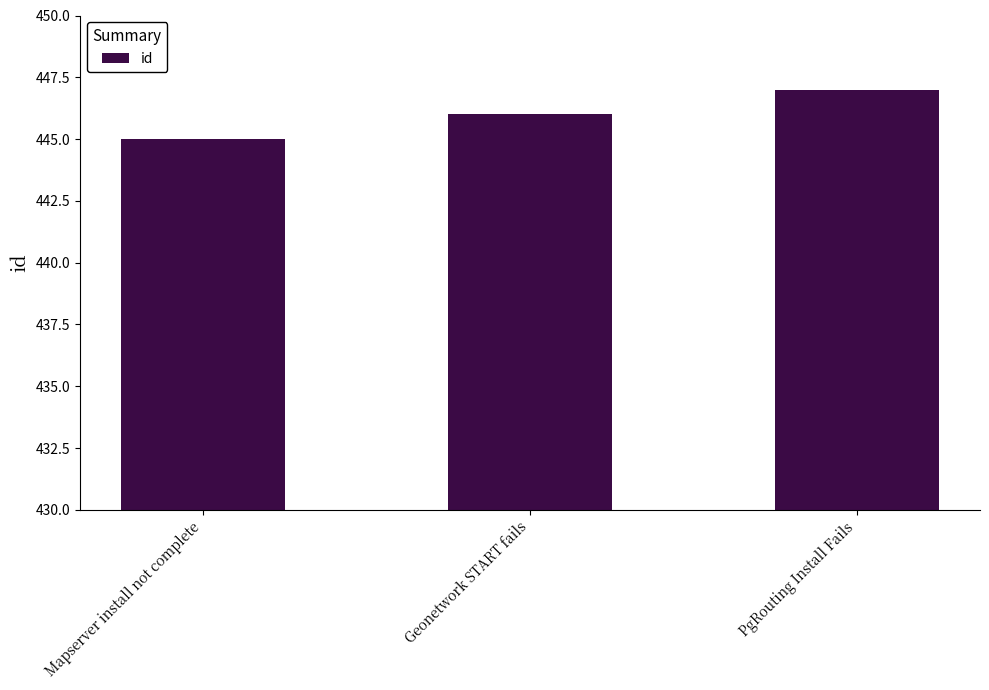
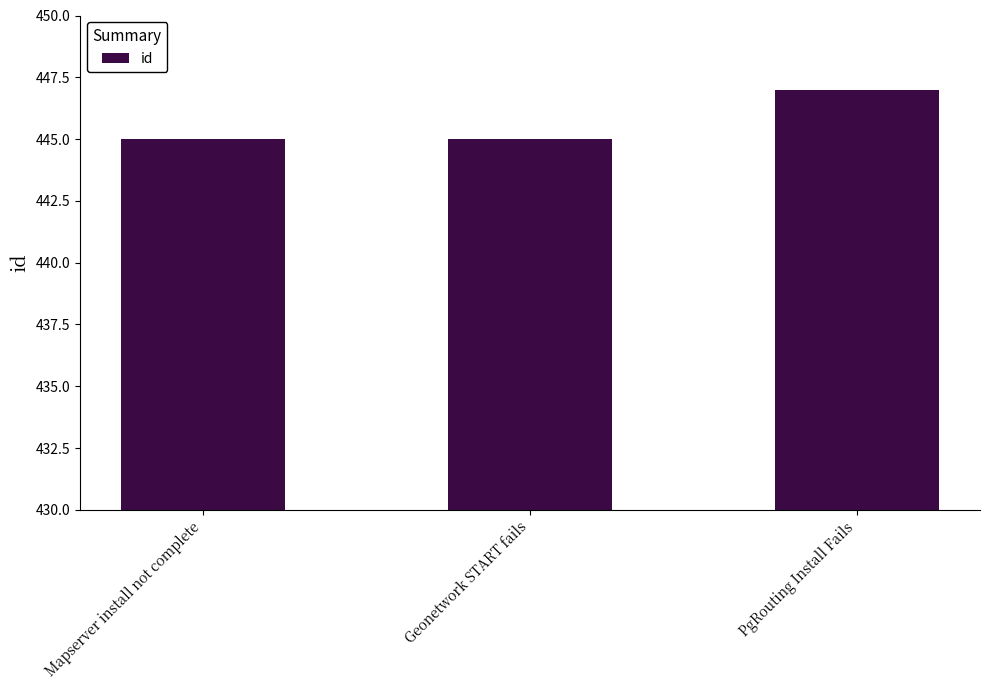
  {
    "Mapserver install not complete": 445,
-   "Geonetwork START fails": 446,
+   "Geonetwork START fails": 445,
    "PgRouting Install Fails": 447
  }
